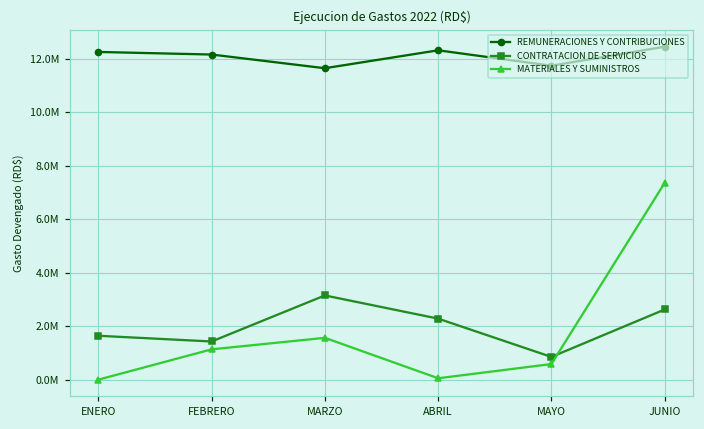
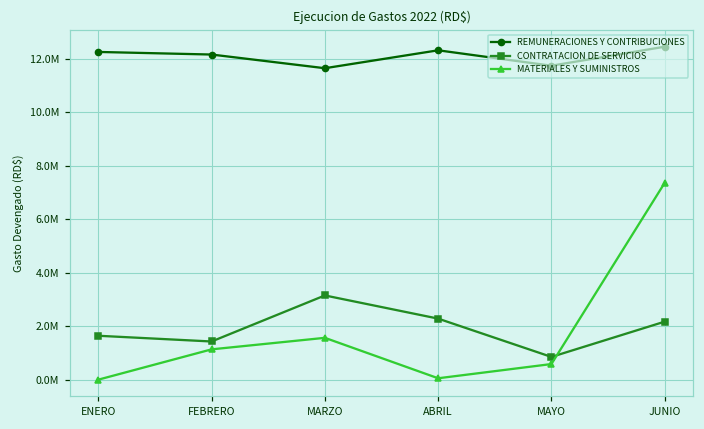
  {
    "REMUNERACIONES Y CONTRIBUCIONES": {
      "ENERO": 12200000,
      "FEBRERO": 12100000,
      "MARZO": 11600000,
      "ABRIL": 12300000
    },
    "CONTRATACION DE SERVICIOS": {
      "ENERO": 1600000,
      "FEBRERO": 1400000,
      "MARZO": 3100000,
      "ABRIL": 2300000,
      "MAYO": 800000,
-     "JUNIO": 2600000
+     "JUNIO": 2200000
    },
    "MATERIALES Y SUMINISTROS": {
      "ENERO": 0,
      "FEBRERO": 1100000,
      "MARZO": 1600000,
      "ABRIL": 100000,
      "MAYO": 600000,
      "JUNIO": 7400000
    }
  }
